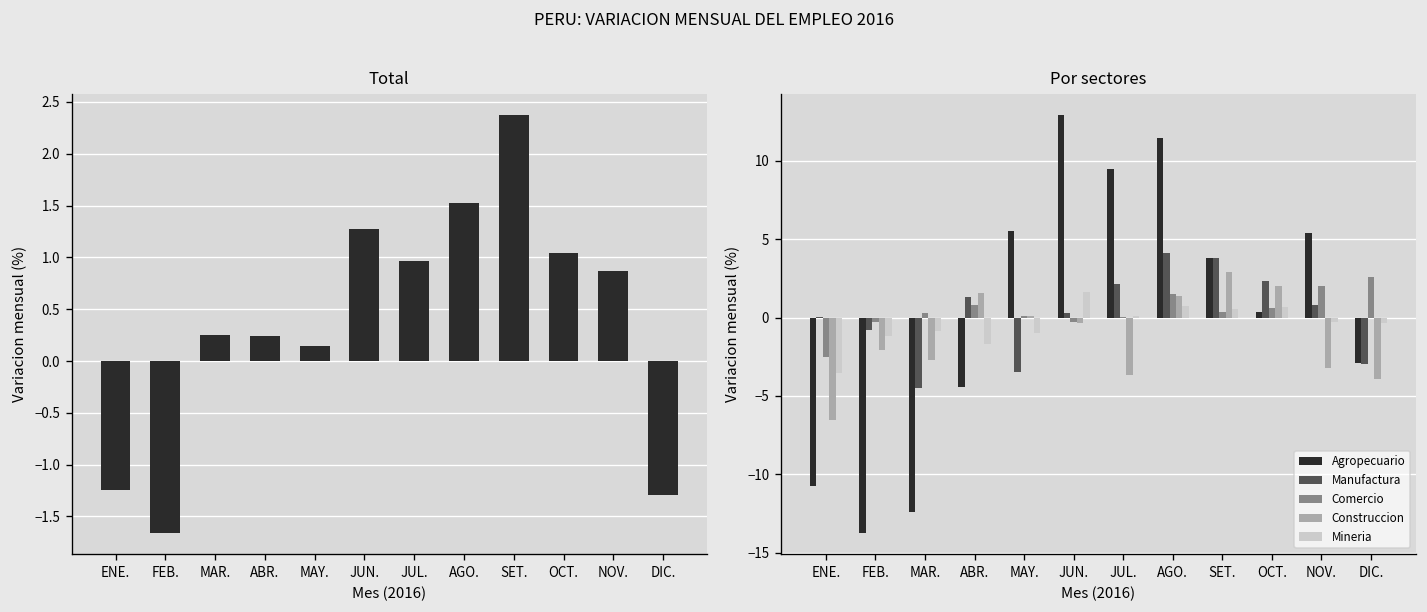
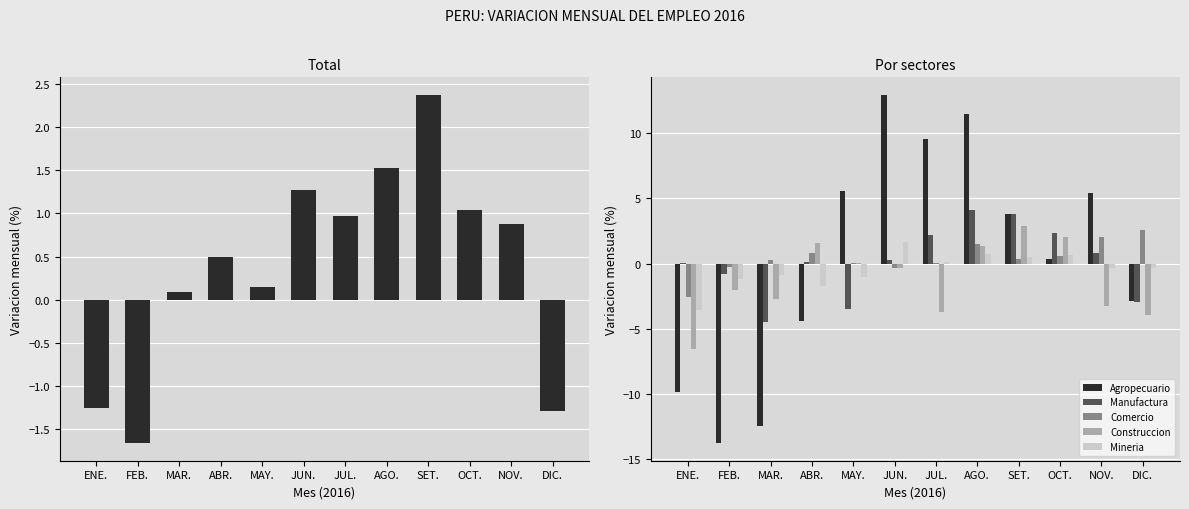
  {
    "Total": {
      "ENE.": -1.2,
      "FEB.": -1.7,
-     "MAR.": 0.3,
-     "ABR.": 0.2,
+     "MAR.": 0.1,
+     "ABR.": 0.5,
      "MAY.": 0.1,
      "JUN.": 1.3,
      "JUL.": 1.0,
      "AGO.": 1.5,
      "SET.": 2.4,
      "OCT.": 1.0,
      "NOV.": 0.9,
      "DIC.": -1.3
    },
    "Por sectores": {
      "Agropecuario": {
-       "ENE.": -10.7,
+       "ENE.": -9.8,
        "FEB.": -13.8,
        "MAR.": -12.4,
        "ABR.": -4.4,
        "MAY.": 5.5,
        "JUN.": 12.9,
        "JUL.": 9.5,
        "AGO.": 11.5,
        "SET.": 3.8,
        "OCT.": 0.4,
        "NOV.": 5.4,
        "DIC.": -2.9
      },
      "Manufactura": {
        "FEB.": -0.8,
        "MAR.": -4.5,
-       "ABR.": 1.3,
+       "ABR.": 0.1,
        "MAY.": -3.5,
        "JUN.": 0.3,
        "JUL.": 2.2,
        "AGO.": 4.1,
        "SET.": 3.8,
        "OCT.": 2.3,
        "NOV.": 0.8,
        "DIC.": -3.0
      }
    }
  }
